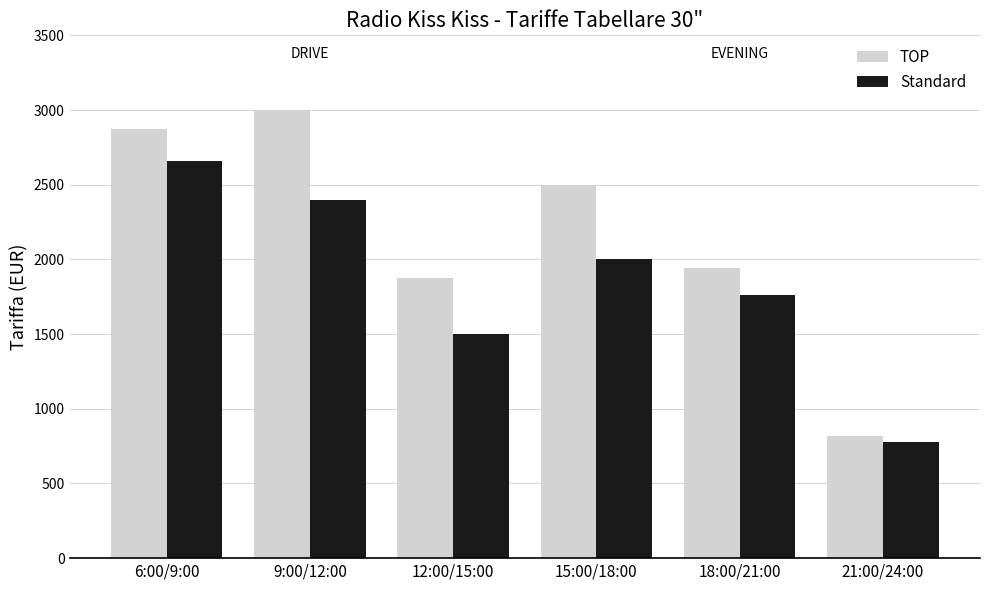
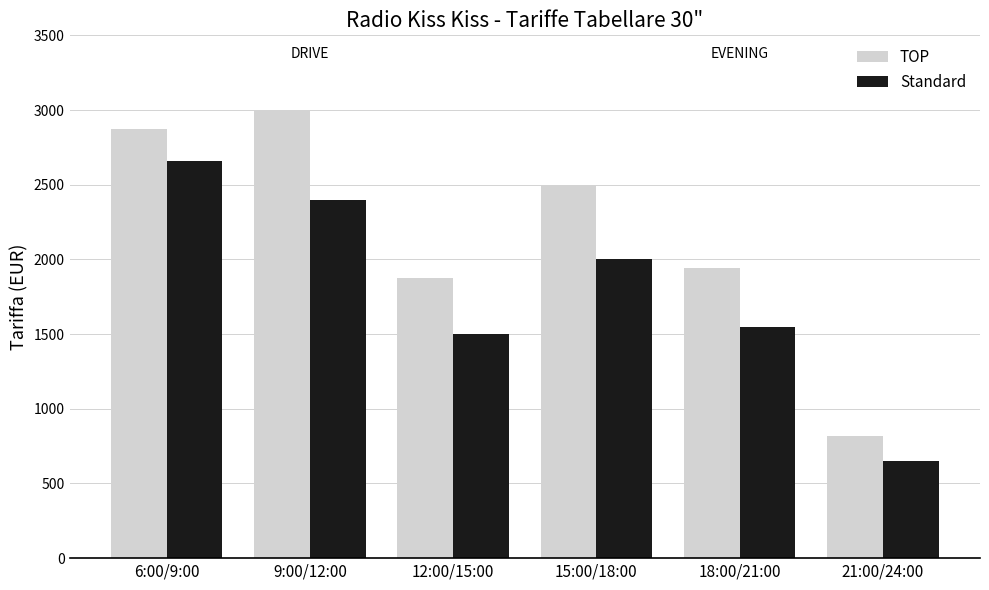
  {
    "TOP": {
      "6:00/9:00": 2880,
      "9:00/12:00": 3000,
      "12:00/15:00": 1880,
      "15:00/18:00": 2500,
      "18:00/21:00": 1940,
      "21:00/24:00": 820
    },
    "Standard": {
      "6:00/9:00": 2660,
      "9:00/12:00": 2400,
      "12:00/15:00": 1500,
      "15:00/18:00": 2000,
-     "18:00/21:00": 1760,
-     "21:00/24:00": 780
+     "18:00/21:00": 1550,
+     "21:00/24:00": 650
    }
  }
